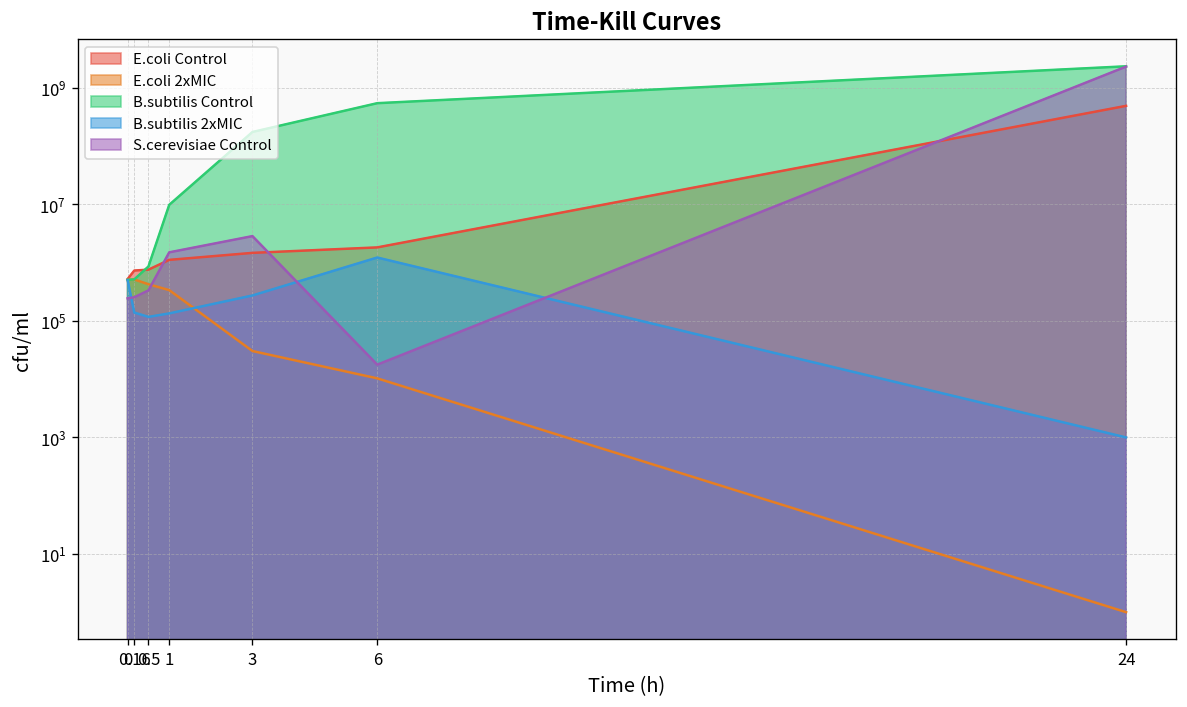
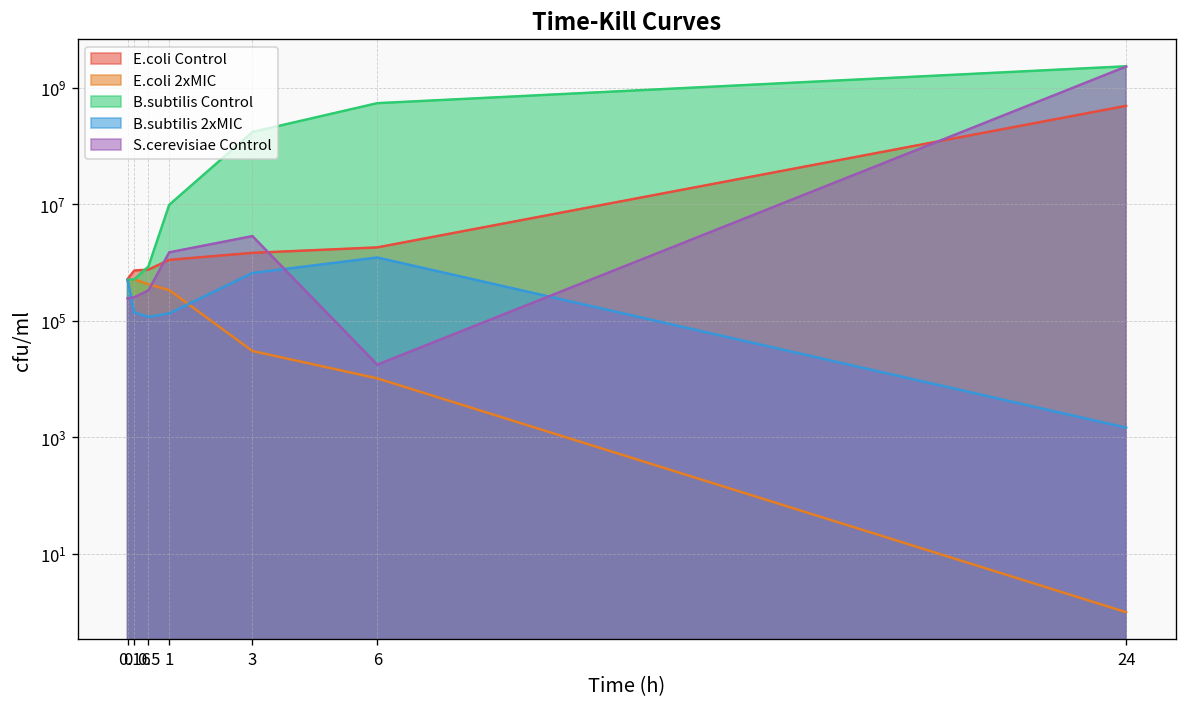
  {
    "B.subtilis Control": {
      "1": 10000000,
      "6": 500000000
    },
    "B.subtilis 2xMIC": {
      "1": 130000,
-     "3": 300000,
+     "3": 700000,
      "6": 1200000,
-     "24": 1000
+     "24": 1500
    },
    "S.cerevisiae Control": {
      "1": 1500000,
      "3": 3000000,
      "6": 18000
    }
  }
